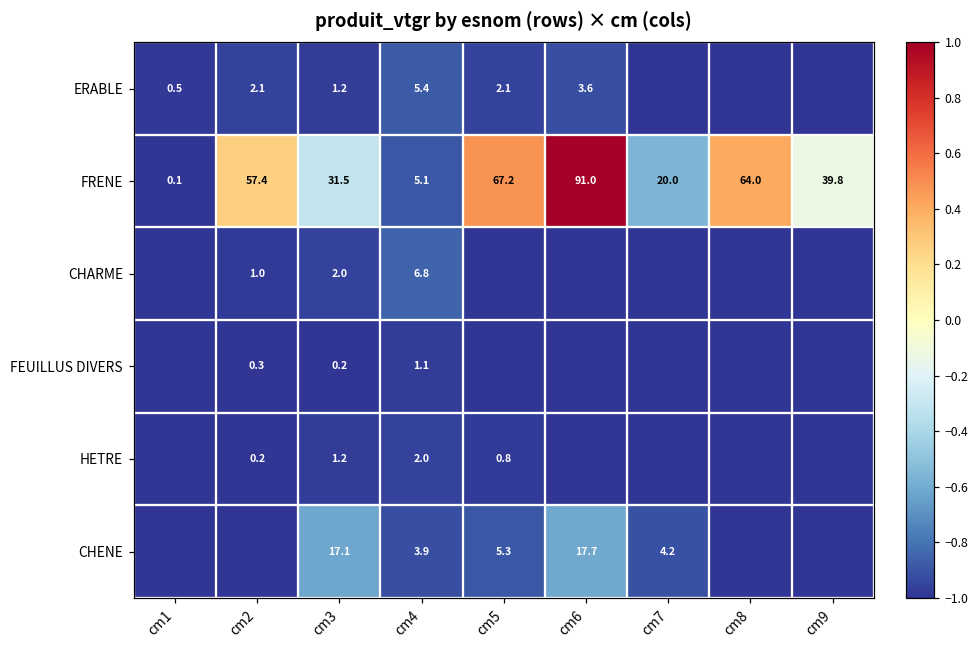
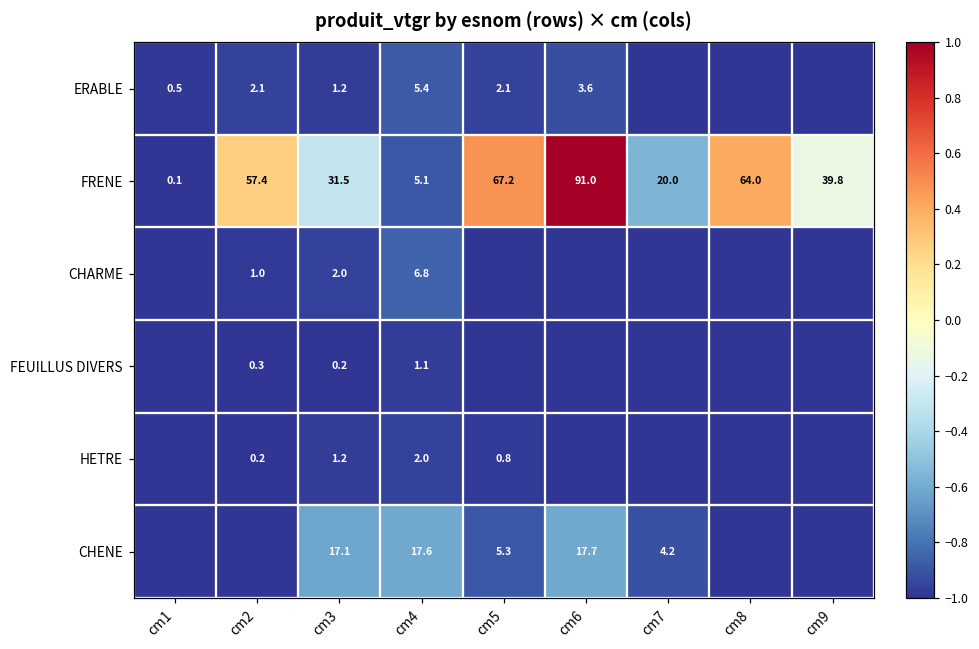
  {
    "ERABLE": {
      "cm1": 0.5,
      "cm2": 2.1,
      "cm3": 1.2,
      "cm4": 5.4,
      "cm5": 2.1,
      "cm6": 3.6
    },
    "FRENE": {
      "cm1": 0.1,
      "cm2": 57.4,
      "cm3": 31.5,
      "cm4": 5.1,
      "cm5": 67.2,
      "cm6": 91.0,
      "cm7": 20.0,
      "cm8": 64.0,
      "cm9": 39.8
    },
    "CHARME": {
      "cm2": 1.0,
      "cm3": 2.0,
      "cm4": 6.8
    },
    "FEUILLUS DIVERS": {
      "cm2": 0.3,
      "cm3": 0.2,
      "cm4": 1.1
    },
    "HETRE": {
      "cm2": 0.2,
      "cm3": 1.2,
      "cm4": 2.0,
      "cm5": 0.8
    },
    "CHENE": {
      "cm3": 17.1,
-     "cm4": 3.9,
+     "cm4": 17.6,
      "cm5": 5.3,
      "cm6": 17.7,
      "cm7": 4.2
    }
  }
